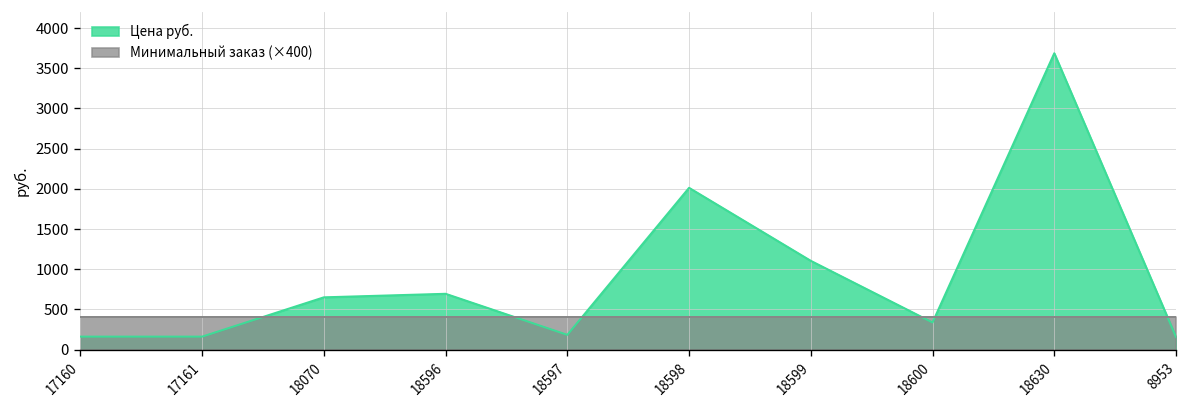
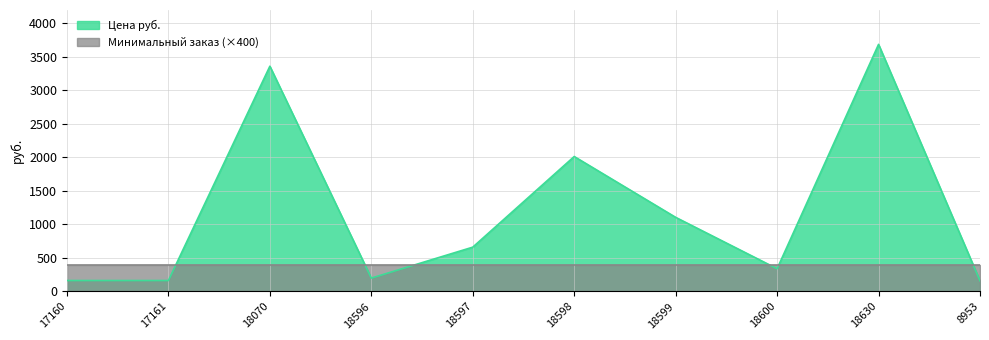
  {
    "Цена руб.": {
      "17160": 200,
      "17161": 200,
-     "18070": 700,
-     "18596": 700,
-     "18597": 200,
+     "18070": 3400,
+     "18596": 200,
+     "18597": 700,
      "18598": 2000,
      "18599": 1100,
      "18600": 300,
      "18630": 3700,
      "8953": 200
    },
    "Минимальный заказ (×400)": {
      "17160": 400,
      "17161": 400,
      "18070": 400,
      "18596": 400,
      "18597": 400,
      "18598": 400,
      "18599": 400,
      "18600": 400,
      "18630": 400,
      "8953": 400
    }
  }
